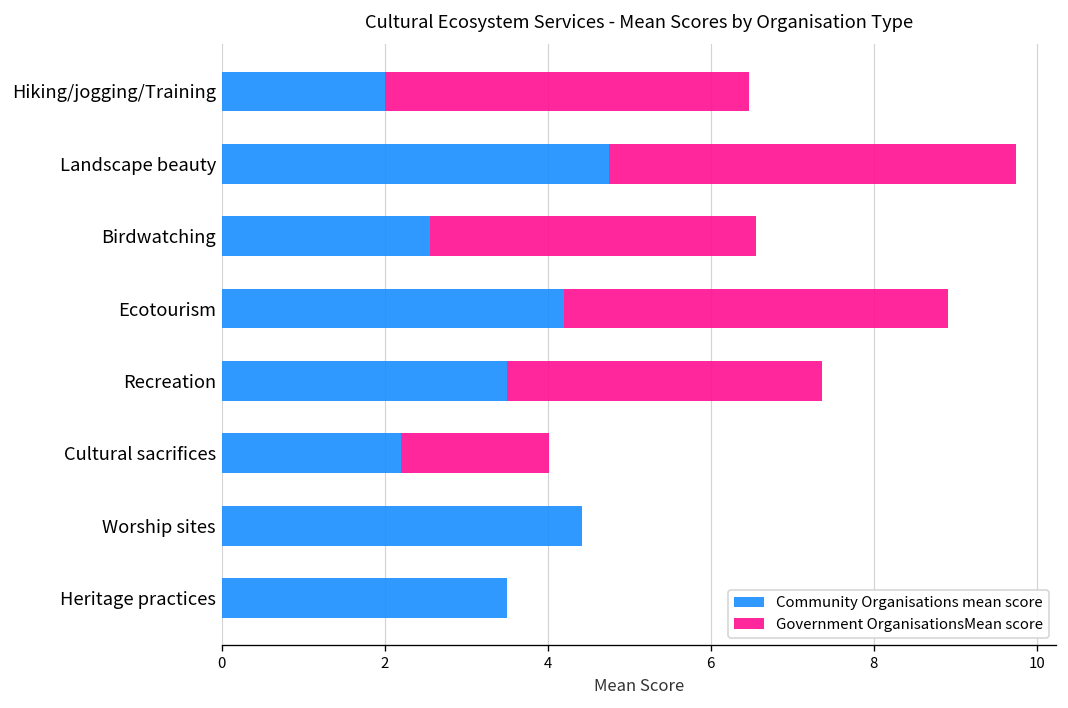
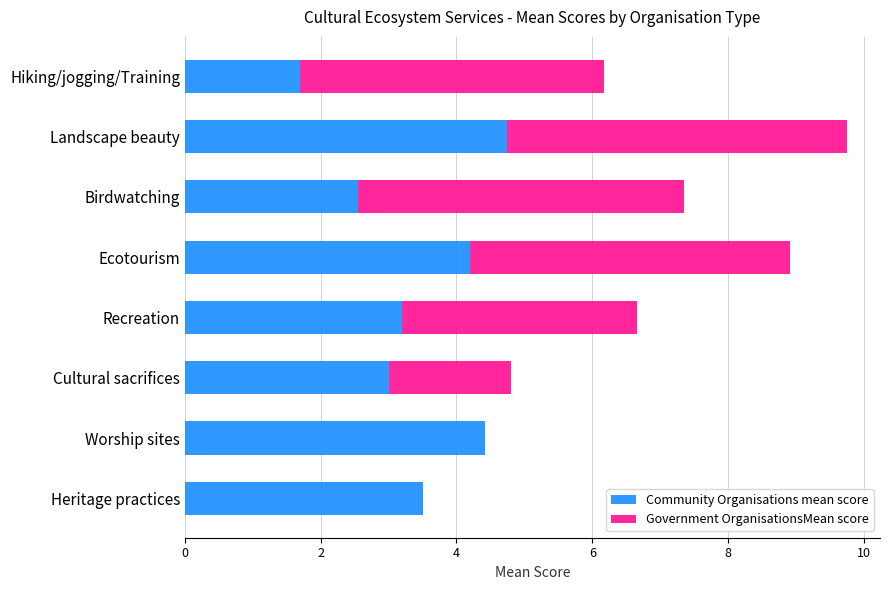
  {
    "Community Organisations mean score": {
-     "Hiking/jogging/Training": 2.0,
+     "Hiking/jogging/Training": 1.7,
      "Landscape beauty": 4.8,
      "Birdwatching": 2.6,
      "Ecotourism": 4.2,
-     "Recreation": 3.5,
-     "Cultural sacrifices": 2.2,
+     "Recreation": 3.2,
+     "Cultural sacrifices": 3.0,
      "Worship sites": 4.4,
      "Heritage practices": 3.5
    },
    "Government OrganisationsMean score": {
      "Hiking/jogging/Training": 4.5,
      "Landscape beauty": 5.0,
-     "Birdwatching": 4.0,
+     "Birdwatching": 4.8,
      "Ecotourism": 4.7,
-     "Recreation": 3.9,
+     "Recreation": 3.5,
      "Cultural sacrifices": 1.8,
      "Worship sites": 0.0,
      "Heritage practices": 0.0
    }
  }
